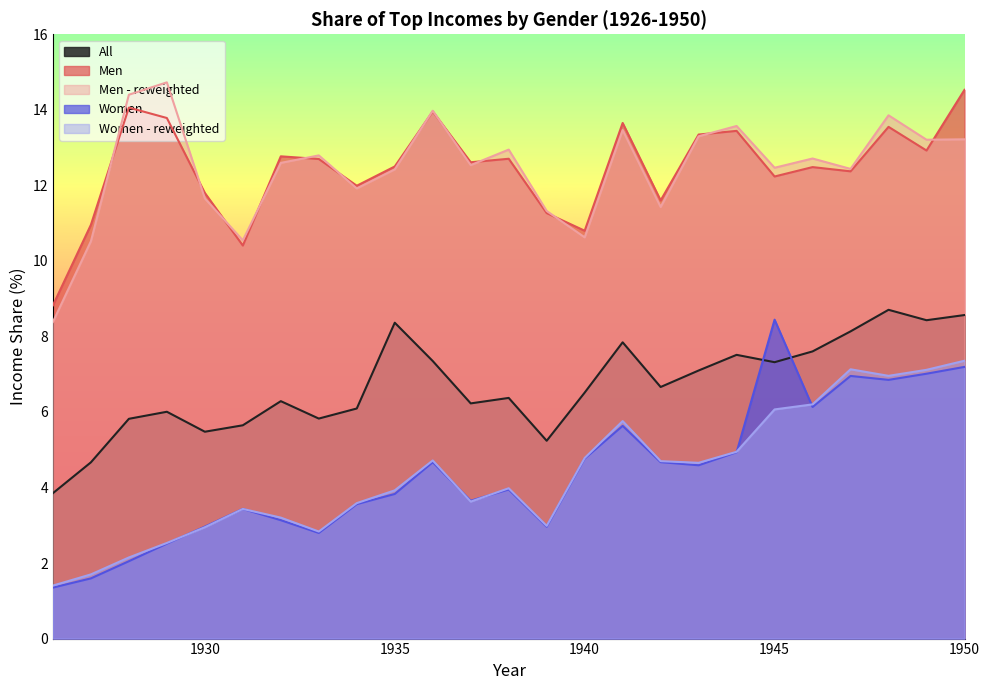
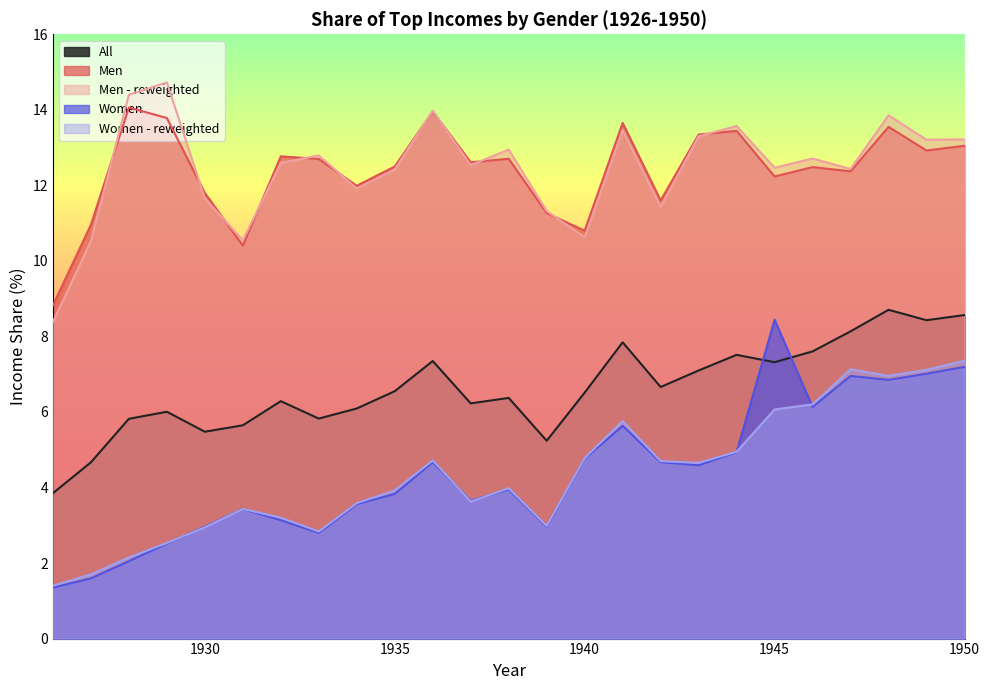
  {
    "All": {
      "1930": 5.5,
-     "1935": 8.4,
+     "1935": 6.5,
      "1940": 6.5,
      "1945": 7.3,
      "1950": 8.6
    },
    "Men": {
      "1930": 11.8,
      "1935": 12.5,
      "1940": 10.8,
      "1945": 12.2,
-     "1950": 14.5
+     "1950": 13.0
    },
    "Men - reweighted": {
      "1930": 11.7,
      "1935": 12.4,
      "1940": 10.6,
      "1945": 12.5,
      "1950": 13.2
    },
    "Women": {
      "1935": 3.8,
      "1945": 8.4,
      "1950": 7.2
    },
    "Women - reweighted": {
      "1935": 3.9,
      "1945": 6.1,
      "1950": 7.4
    }
  }
